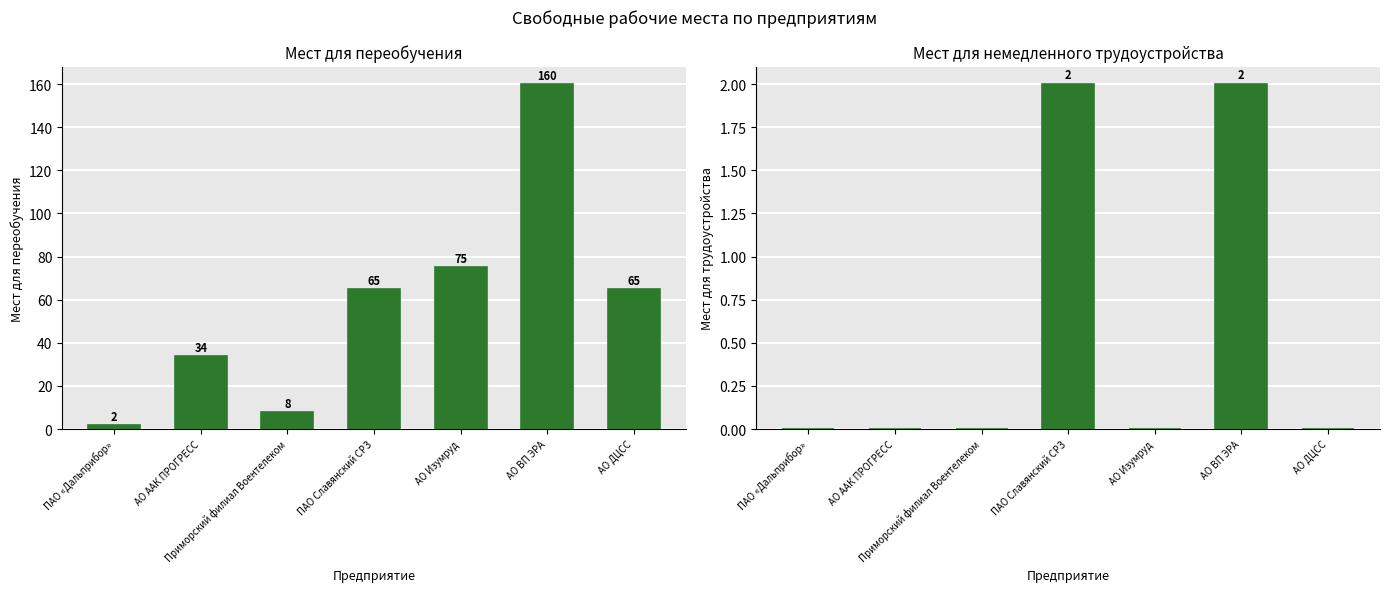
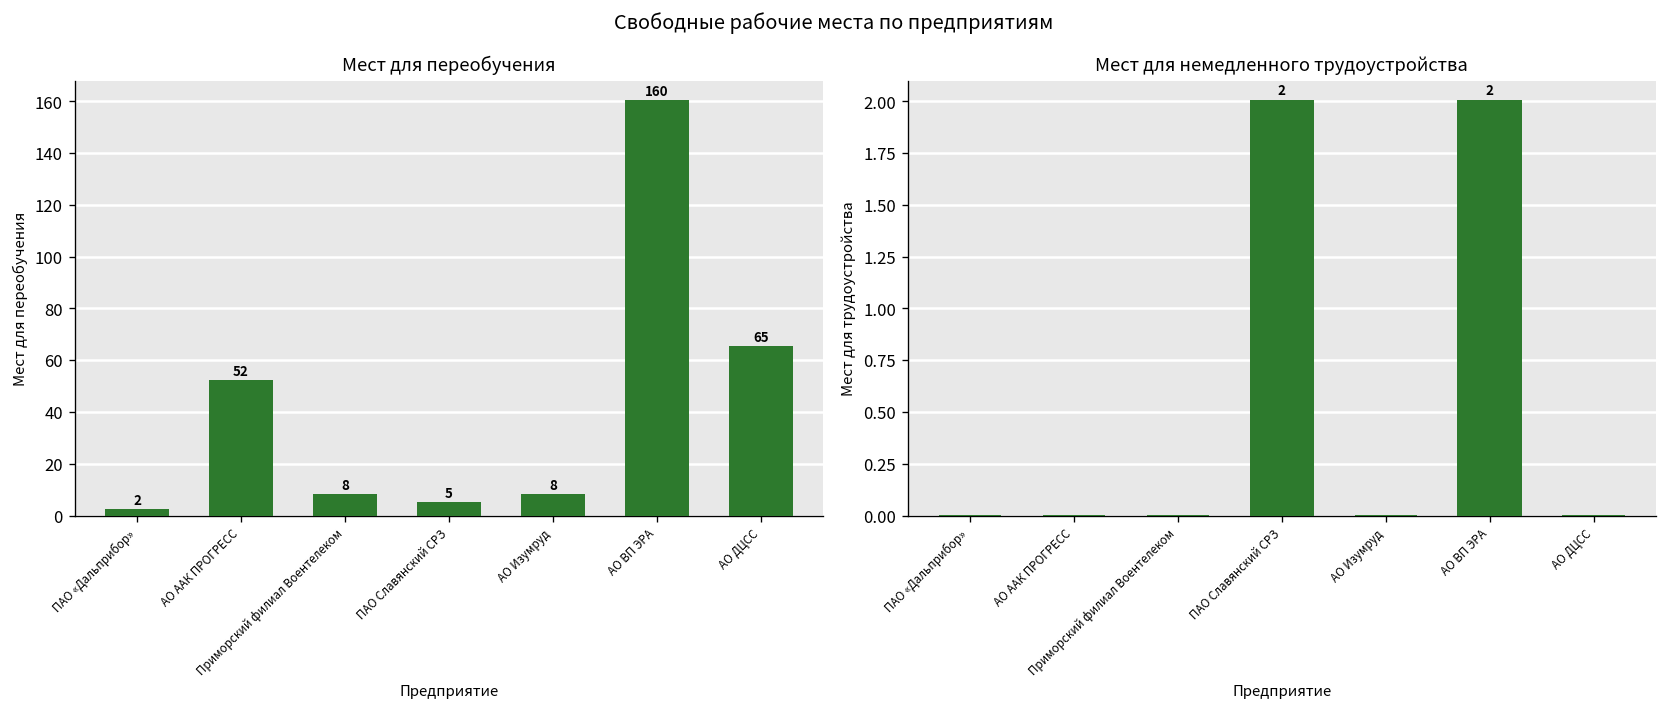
  {
    "Мест для переобучения": {
      "ПАО «Дальприбор»": 2,
-     "АО ААК ПРОГРЕСС": 34,
+     "АО ААК ПРОГРЕСС": 52,
      "Приморский филиал Воентелеком": 8,
-     "ПАО Славянский СРЗ": 65,
-     "АО Изумруд": 75,
+     "ПАО Славянский СРЗ": 5,
+     "АО Изумруд": 8,
      "АО ВП ЭРА": 160,
      "АО ДЦСС": 65
    },
    "Мест для немедленного трудоустройства": {
      "ПАО Славянский СРЗ": 2,
      "АО ВП ЭРА": 2
    }
  }
